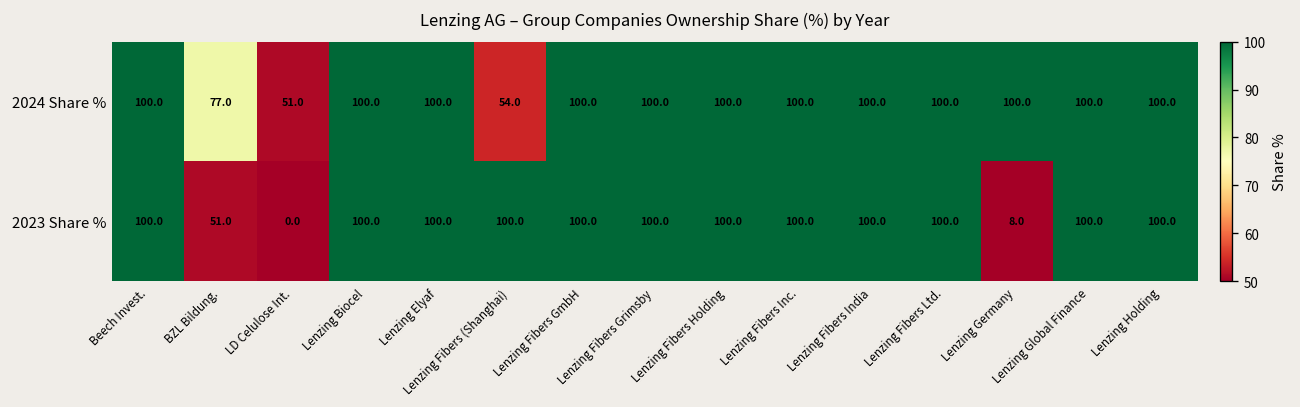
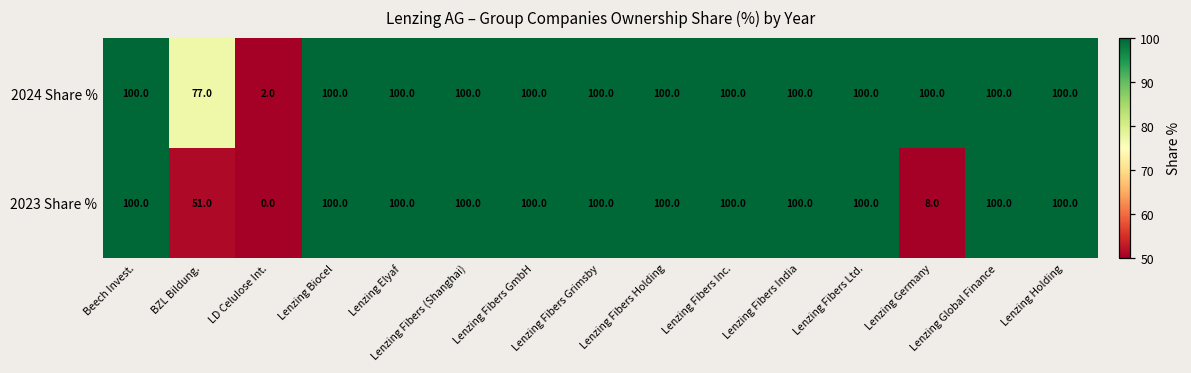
  {
    "2024 Share %": {
      "Beech Invest.": 100.0,
      "BZL Bildung.": 77.0,
-     "LD Celulose Int.": 51.0,
+     "LD Celulose Int.": 2.0,
      "Lenzing Biocel": 100.0,
      "Lenzing Elyaf": 100.0,
-     "Lenzing Fibers (Shanghai)": 54.0,
+     "Lenzing Fibers (Shanghai)": 100.0,
      "Lenzing Fibers GmbH": 100.0,
      "Lenzing Fibers Grimsby": 100.0,
      "Lenzing Fibers Holding": 100.0,
      "Lenzing Fibers Inc.": 100.0,
      "Lenzing Fibers India": 100.0,
      "Lenzing Fibers Ltd.": 100.0,
      "Lenzing Germany": 100.0,
      "Lenzing Global Finance": 100.0,
      "Lenzing Holding": 100.0
    },
    "2023 Share %": {
      "Beech Invest.": 100.0,
      "BZL Bildung.": 51.0,
      "LD Celulose Int.": 0.0,
      "Lenzing Biocel": 100.0,
      "Lenzing Elyaf": 100.0,
      "Lenzing Fibers (Shanghai)": 100.0,
      "Lenzing Fibers GmbH": 100.0,
      "Lenzing Fibers Grimsby": 100.0,
      "Lenzing Fibers Holding": 100.0,
      "Lenzing Fibers Inc.": 100.0,
      "Lenzing Fibers India": 100.0,
      "Lenzing Fibers Ltd.": 100.0,
      "Lenzing Germany": 8.0,
      "Lenzing Global Finance": 100.0,
      "Lenzing Holding": 100.0
    }
  }
